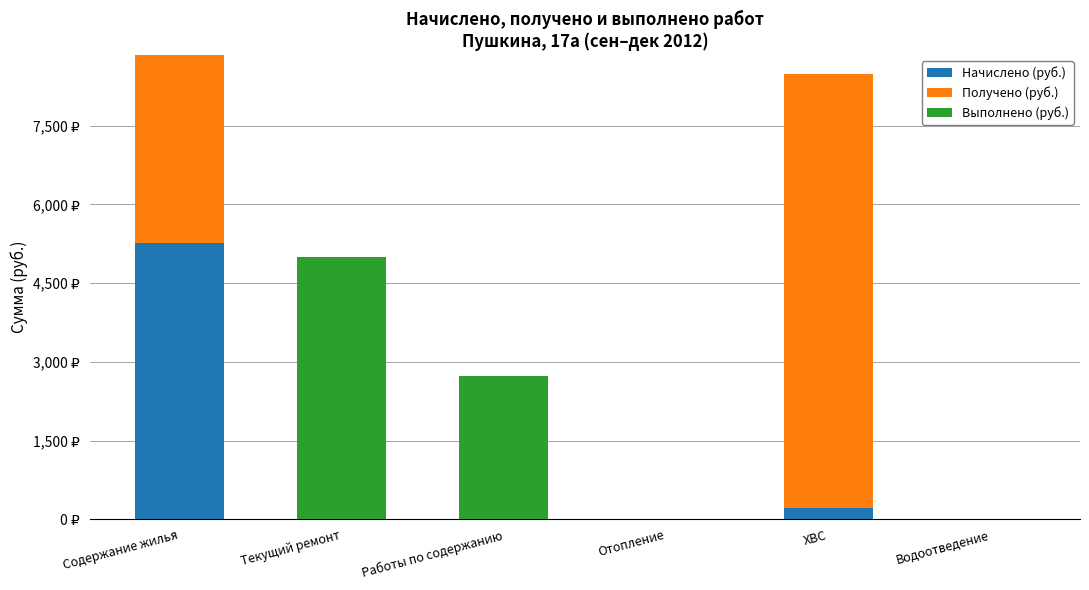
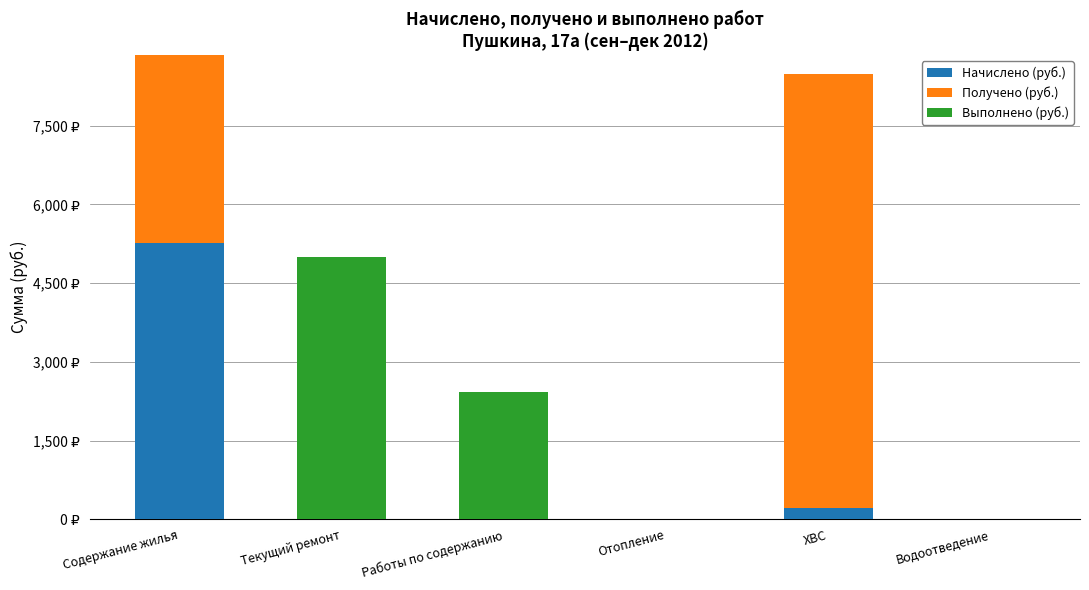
  {
    "Начислено (руб.)": {
      "Содержание жилья": "5,300 ₽",
      "Текущий ремонт": "0 ₽",
      "Работы по содержанию": "0 ₽",
      "Отопление": "0 ₽",
      "ХВС": "200 ₽",
      "Водоотведение": "0 ₽"
    },
    "Получено (руб.)": {
      "Содержание жилья": "3,600 ₽",
      "Текущий ремонт": "0 ₽",
      "Работы по содержанию": "0 ₽",
      "Отопление": "0 ₽",
      "ХВС": "8,300 ₽",
      "Водоотведение": "0 ₽"
    },
    "Выполнено (руб.)": {
      "Содержание жилья": "0 ₽",
      "Текущий ремонт": "5,000 ₽",
-     "Работы по содержанию": "2,700 ₽",
+     "Работы по содержанию": "2,400 ₽",
      "Отопление": "0 ₽",
      "ХВС": "0 ₽",
      "Водоотведение": "0 ₽"
    }
  }
